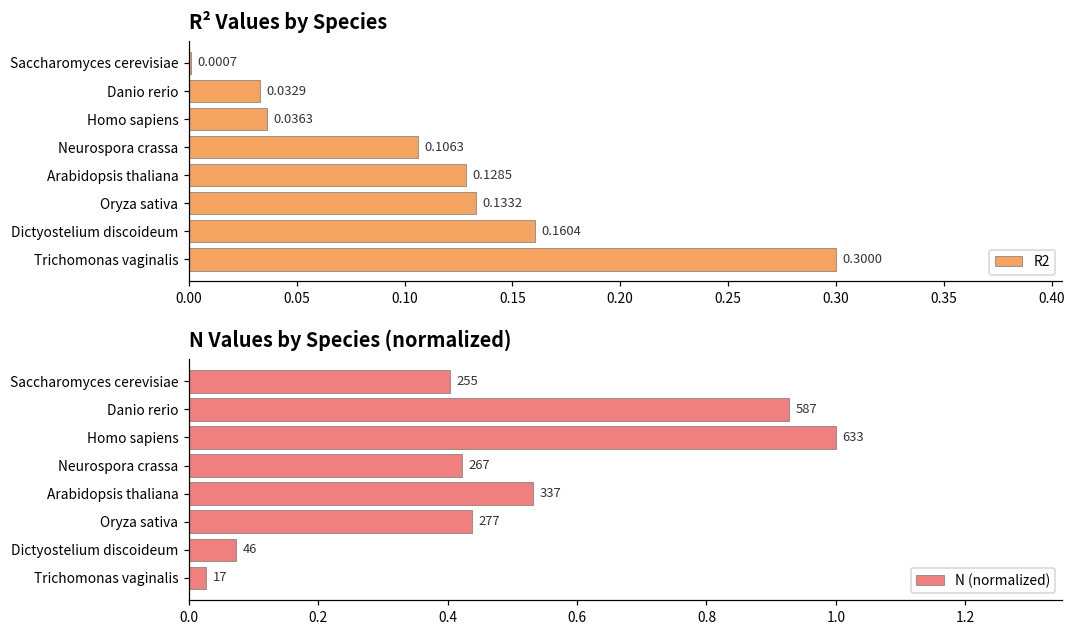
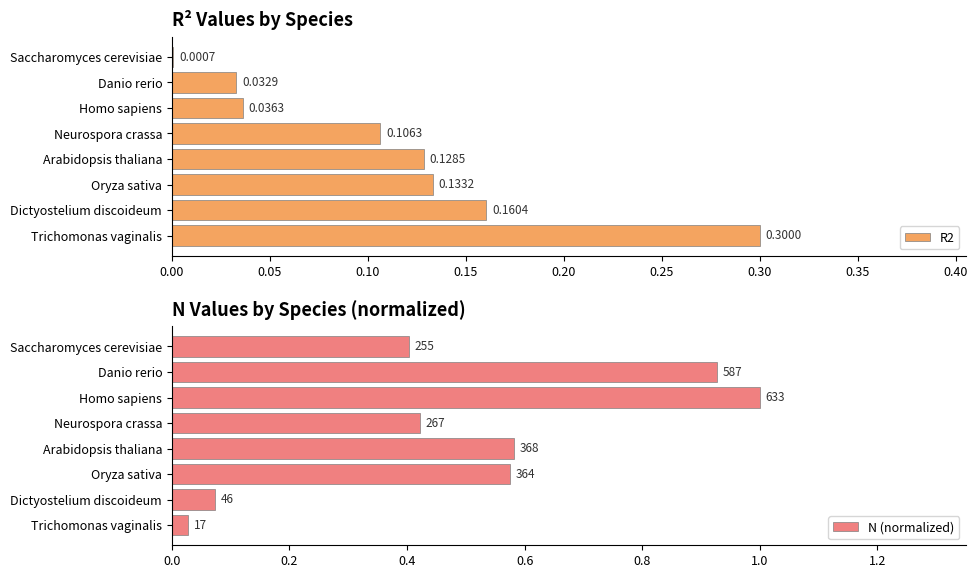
  {
    "R² Values by Species": {
      "Saccharomyces cerevisiae": 0.0007,
      "Danio rerio": 0.0329,
      "Homo sapiens": 0.0363,
      "Neurospora crassa": 0.1063,
      "Arabidopsis thaliana": 0.1285,
      "Oryza sativa": 0.1332,
      "Dictyostelium discoideum": 0.1604,
      "Trichomonas vaginalis": 0.3000
    },
    "N Values by Species (normalized)": {
-     "Arabidopsis thaliana": 337,
-     "Oryza sativa": 277
+     "Arabidopsis thaliana": 368,
+     "Oryza sativa": 364
    }
  }
